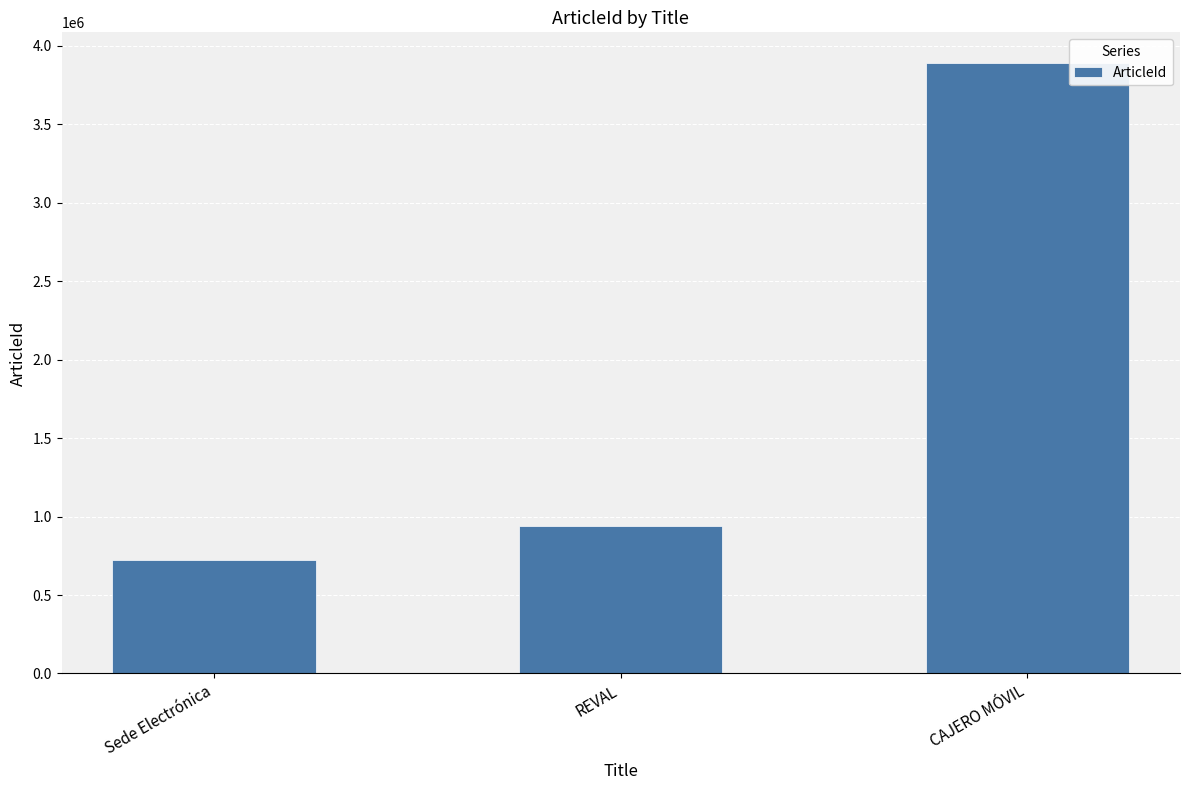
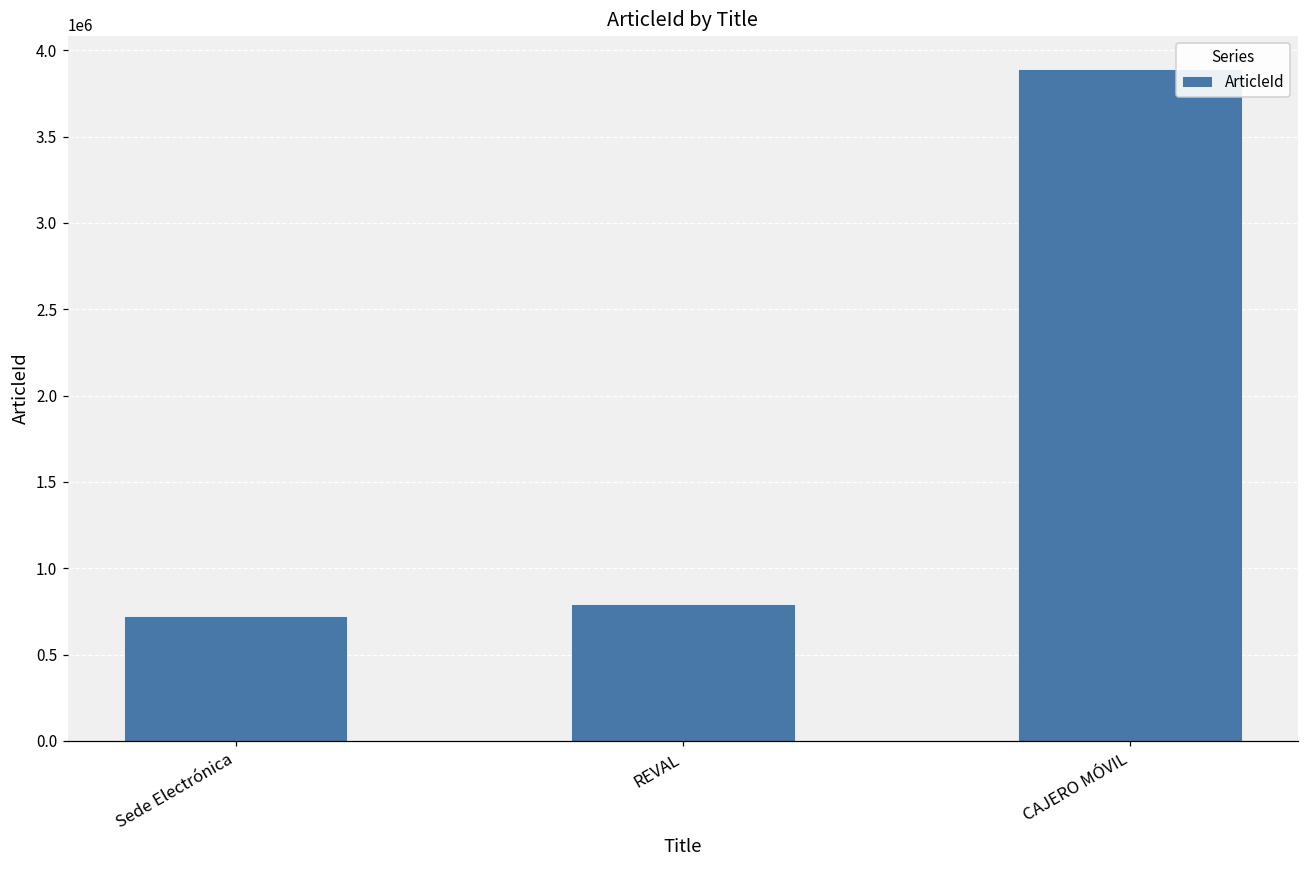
  {
    "Sede Electrónica": 720000,
-   "REVAL": 940000,
+   "REVAL": 790000,
    "CAJERO MÓVIL": 3890000
  }
